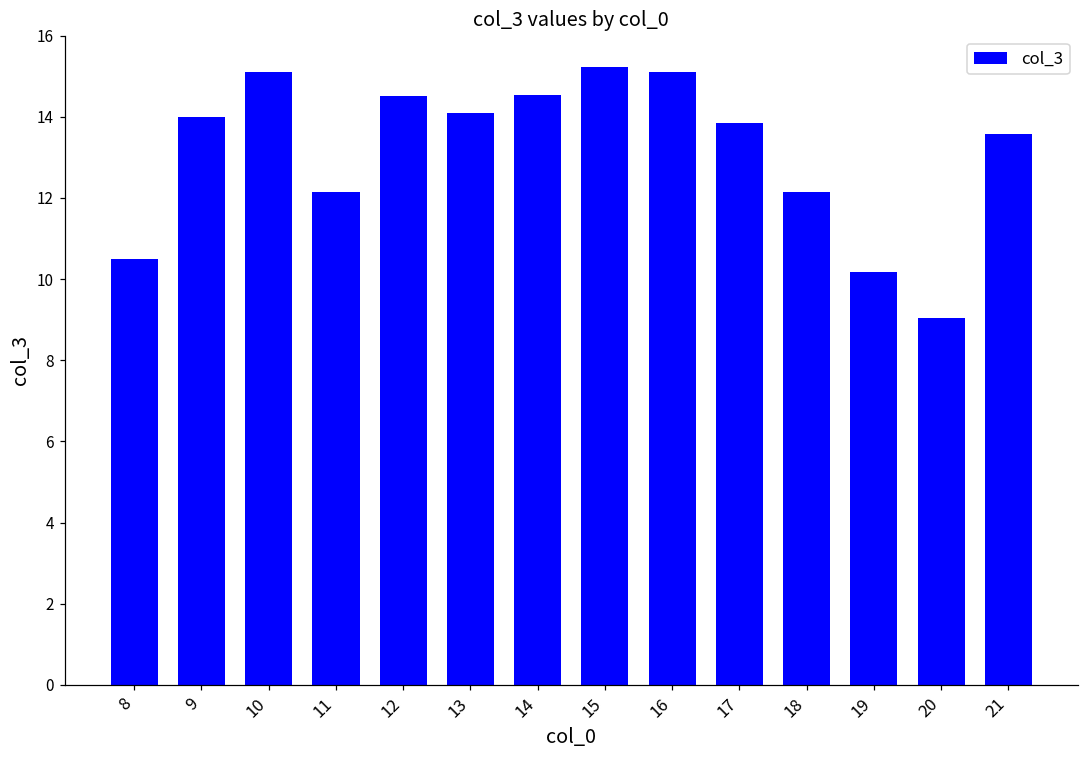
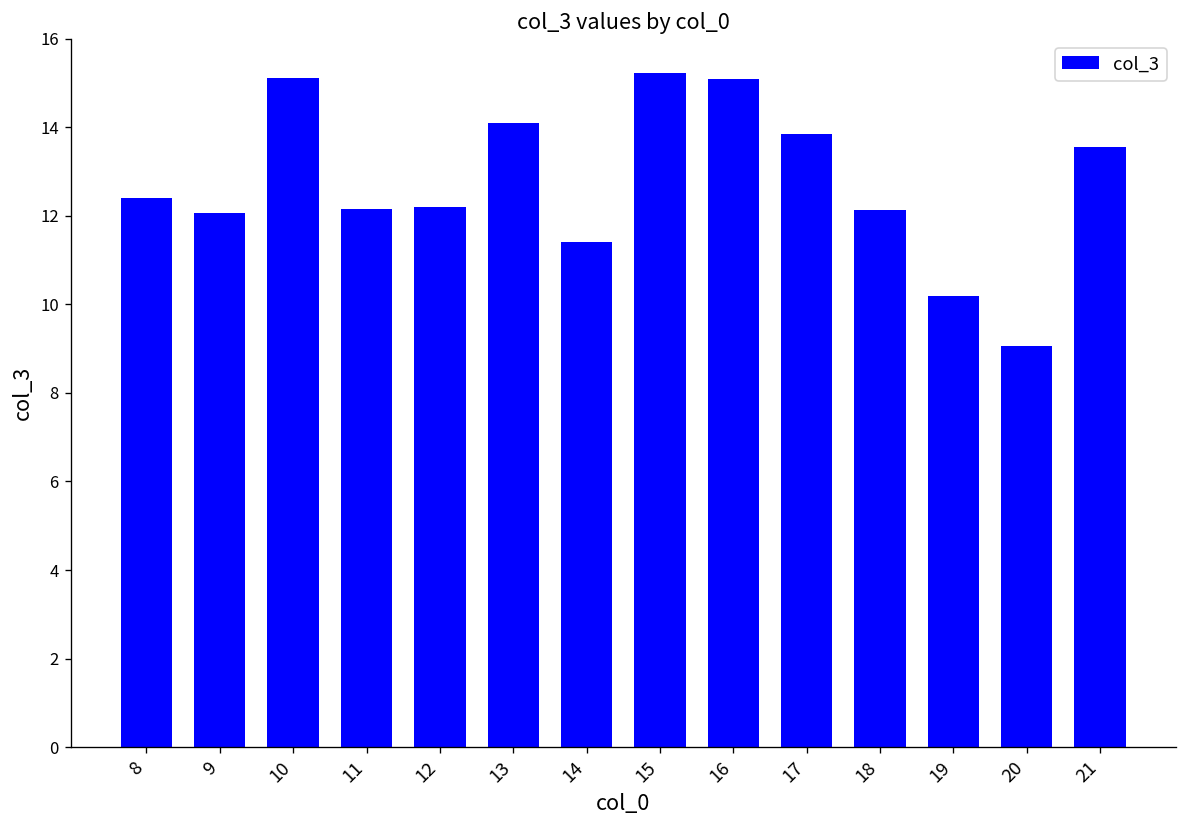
  {
-   "8": 10.5,
-   "9": 14.0,
+   "8": 12.4,
+   "9": 12.1,
    "10": 15.1,
    "11": 12.2,
-   "12": 14.5,
+   "12": 12.2,
    "13": 14.1,
-   "14": 14.5,
+   "14": 11.4,
    "15": 15.2,
    "16": 15.1,
    "17": 13.9,
    "18": 12.1,
    "19": 10.2,
    "20": 9.1,
    "21": 13.6
  }
